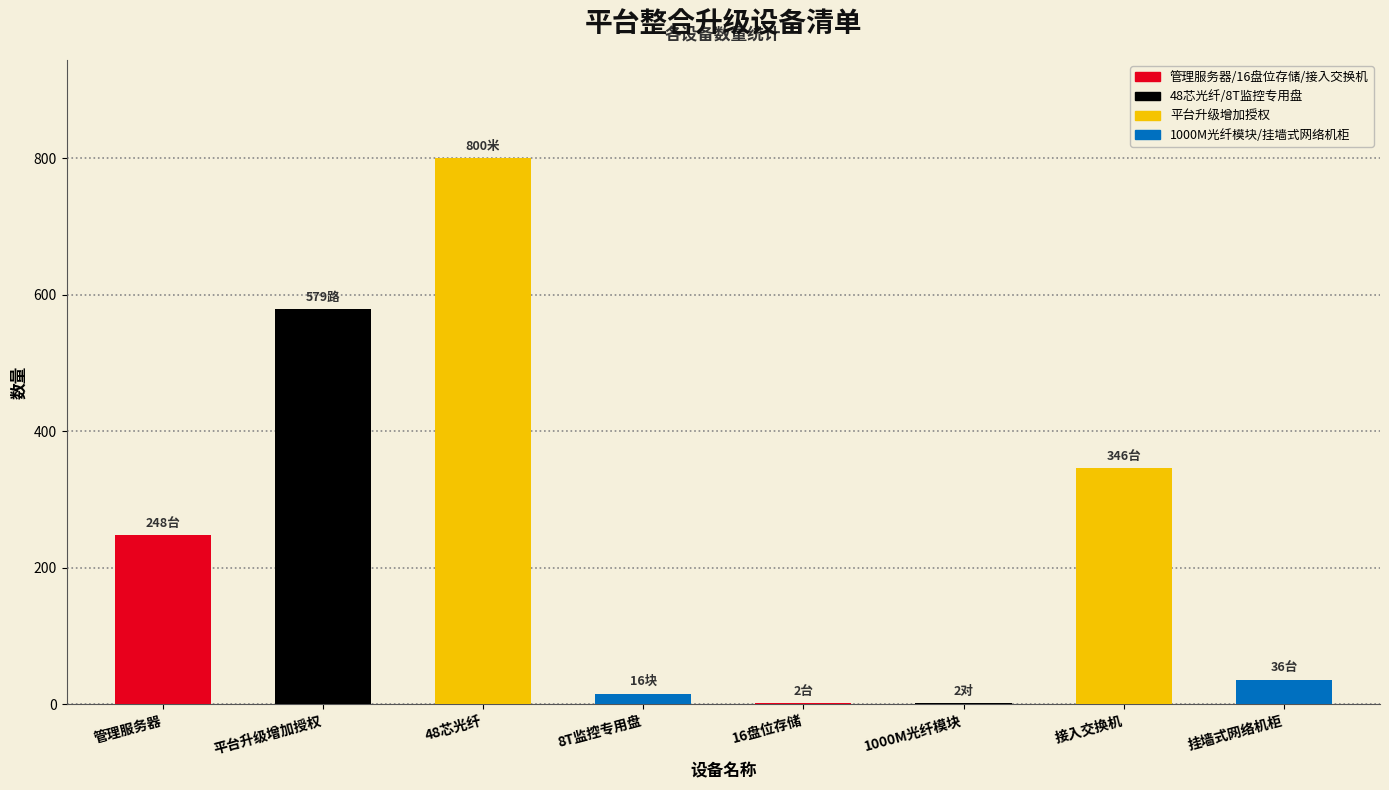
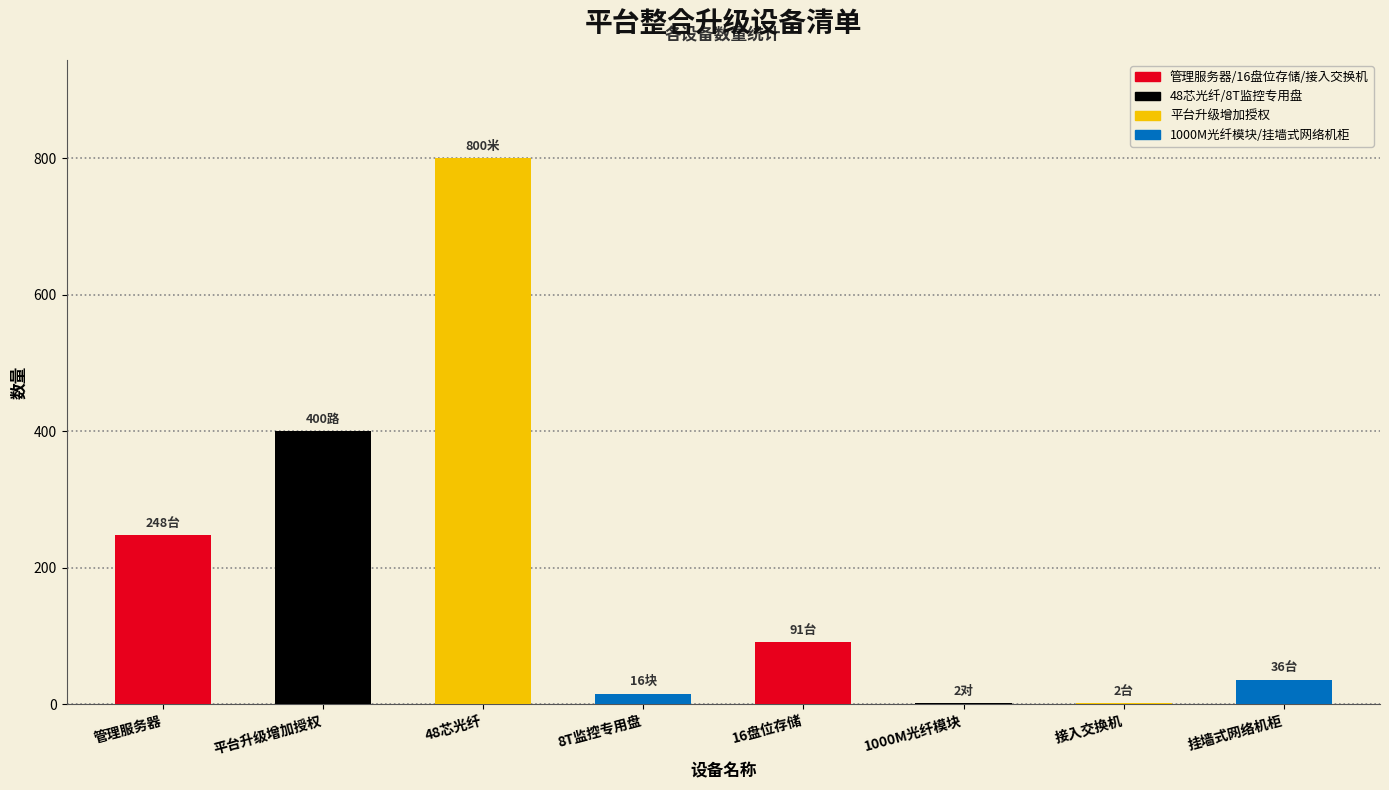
  {
    "管理服务器": "248台",
-   "平台升级增加授权": "579路",
+   "平台升级增加授权": "400路",
    "48芯光纤": "800米",
    "8T监控专用盘": "16块",
-   "16盘位存储": "2台",
+   "16盘位存储": "91台",
    "1000M光纤模块": "2对",
-   "接入交换机": "346台",
+   "接入交换机": "2台",
    "挂墙式网络机柜": "36台"
  }
